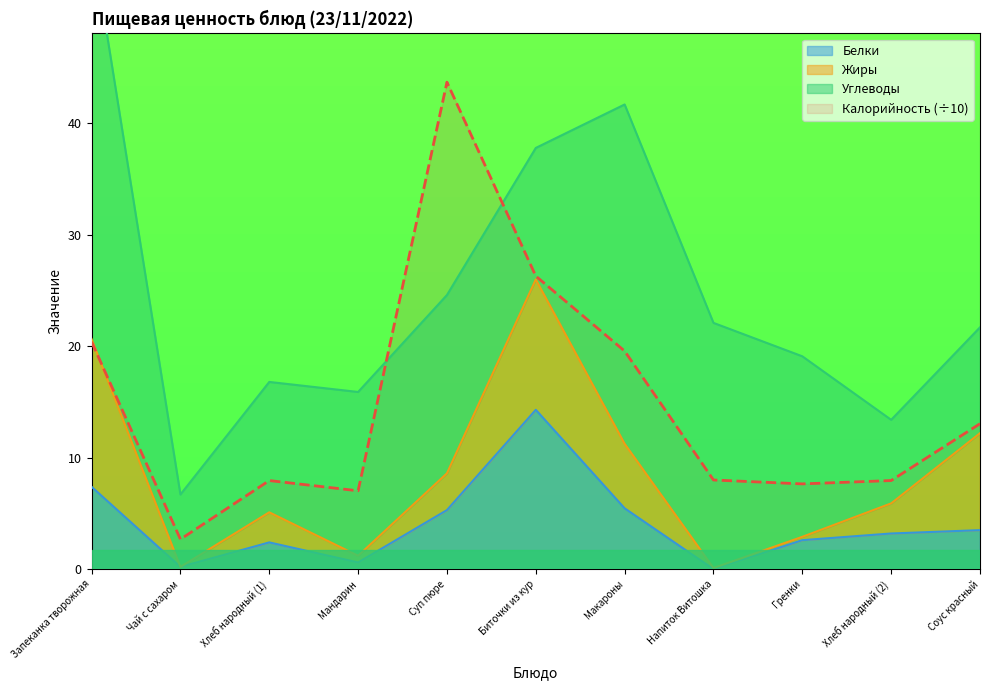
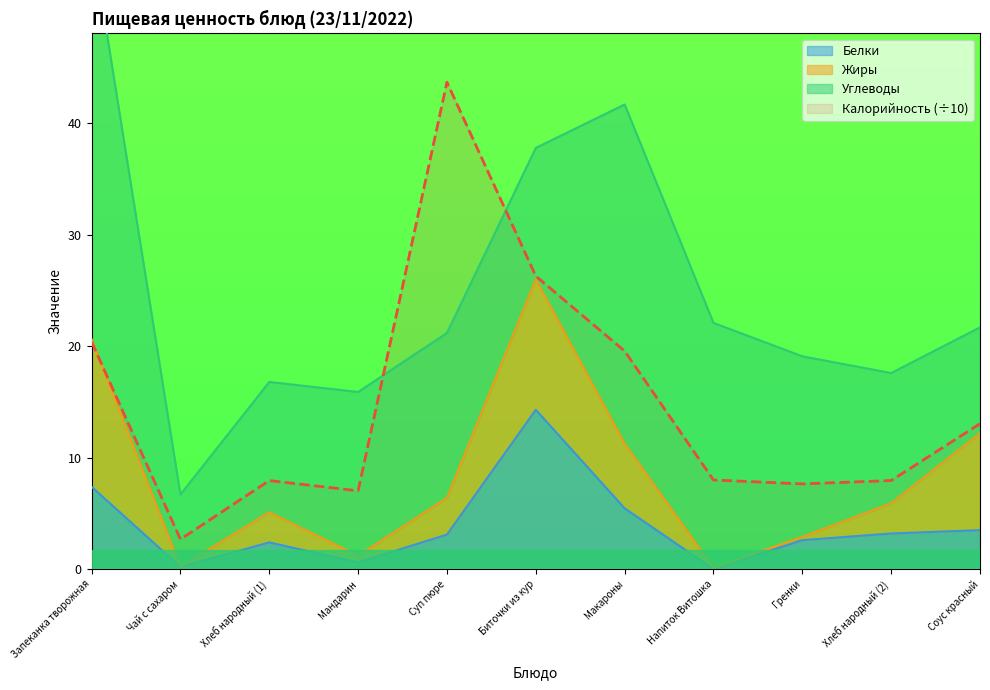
  {
    "Белки": {
      "Запеканка творожная": 7.4,
      "Хлеб народный (1)": 2.4,
-     "Суп пюре": 5.3,
+     "Суп пюре": 3.1,
      "Биточки из кур": 14.3,
      "Макароны": 5.5,
      "Гренки": 2.6,
      "Хлеб народный (2)": 3.2,
      "Соус красный": 3.5
    },
    "Жиры": {
      "Запеканка творожная": 13.3,
      "Хлеб народный (1)": 2.7,
      "Суп пюре": 3.3,
      "Биточки из кур": 11.7,
      "Макароны": 5.8,
      "Гренки": 0.3,
      "Хлеб народный (2)": 2.7,
      "Соус красный": 8.7
    },
    "Углеводы": {
      "Чай с сахаром": 6.5,
      "Хлеб народный (1)": 11.7,
      "Мандарин": 14.7,
-     "Суп пюре": 16.0,
+     "Суп пюре": 14.8,
      "Биточки из кур": 11.8,
      "Макароны": 30.5,
      "Напиток Витошка": 22.0,
      "Гренки": 16.2,
-     "Хлеб народный (2)": 7.5,
+     "Хлеб народный (2)": 11.7,
      "Соус красный": 9.5
    },
    "Калорийность (÷10)": {
      "Запеканка творожная": 20.4,
      "Чай с сахаром": 2.7,
      "Хлеб народный (1)": 8.0,
      "Мандарин": 7.0,
      "Суп пюре": 43.7,
      "Биточки из кур": 26.3,
      "Макароны": 19.6,
      "Напиток Витошка": 8.0,
      "Гренки": 7.7,
      "Хлеб народный (2)": 8.0,
      "Соус красный": 13.1
    }
  }
